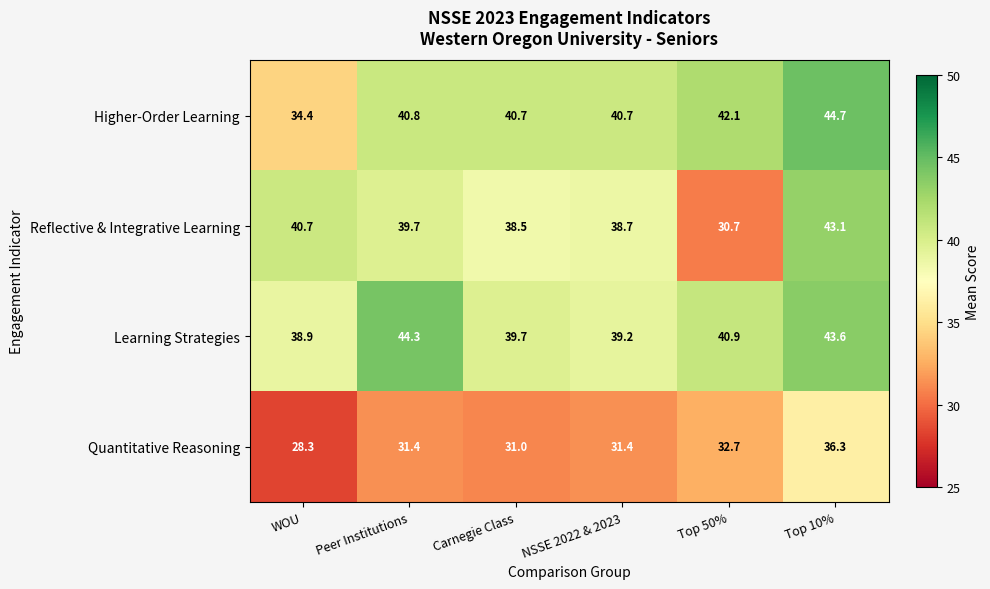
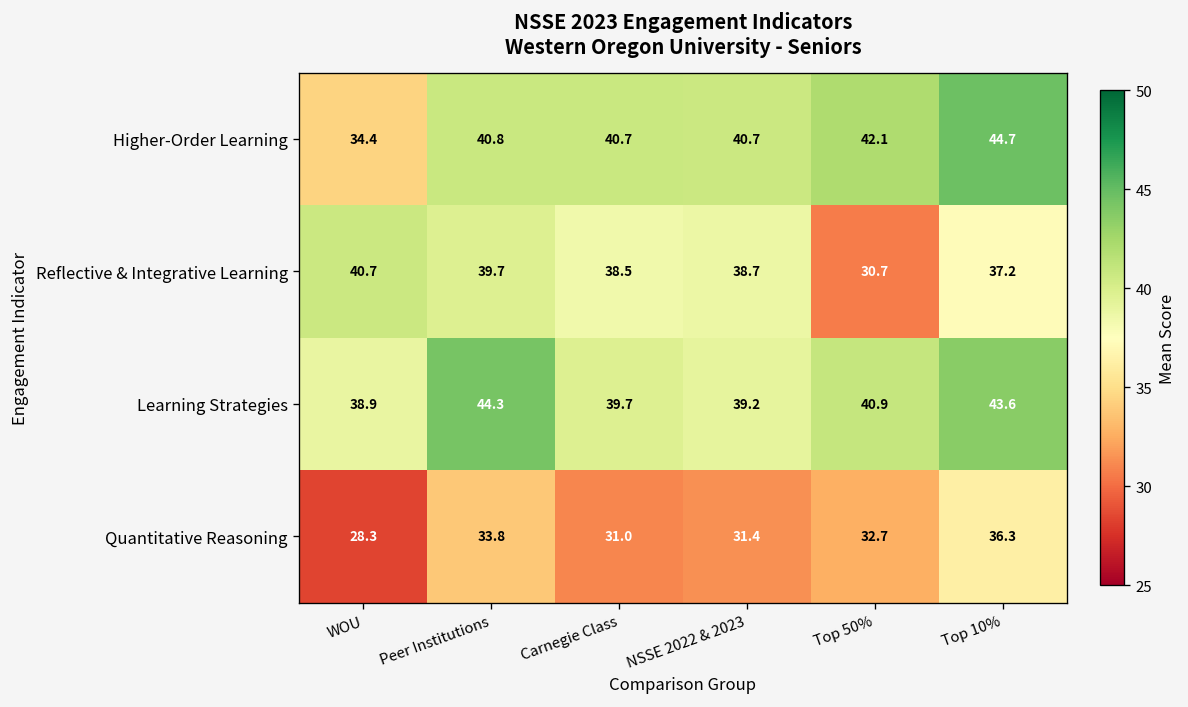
  {
    "Higher-Order Learning": {
      "WOU": 34.4,
      "Peer Institutions": 40.8,
      "Carnegie Class": 40.7,
      "NSSE 2022 & 2023": 40.7,
      "Top 50%": 42.1,
      "Top 10%": 44.7
    },
    "Reflective & Integrative Learning": {
      "WOU": 40.7,
      "Peer Institutions": 39.7,
      "Carnegie Class": 38.5,
      "NSSE 2022 & 2023": 38.7,
      "Top 50%": 30.7,
-     "Top 10%": 43.1
+     "Top 10%": 37.2
    },
    "Learning Strategies": {
      "WOU": 38.9,
      "Peer Institutions": 44.3,
      "Carnegie Class": 39.7,
      "NSSE 2022 & 2023": 39.2,
      "Top 50%": 40.9,
      "Top 10%": 43.6
    },
    "Quantitative Reasoning": {
      "WOU": 28.3,
-     "Peer Institutions": 31.4,
+     "Peer Institutions": 33.8,
      "Carnegie Class": 31.0,
      "NSSE 2022 & 2023": 31.4,
      "Top 50%": 32.7,
      "Top 10%": 36.3
    }
  }
